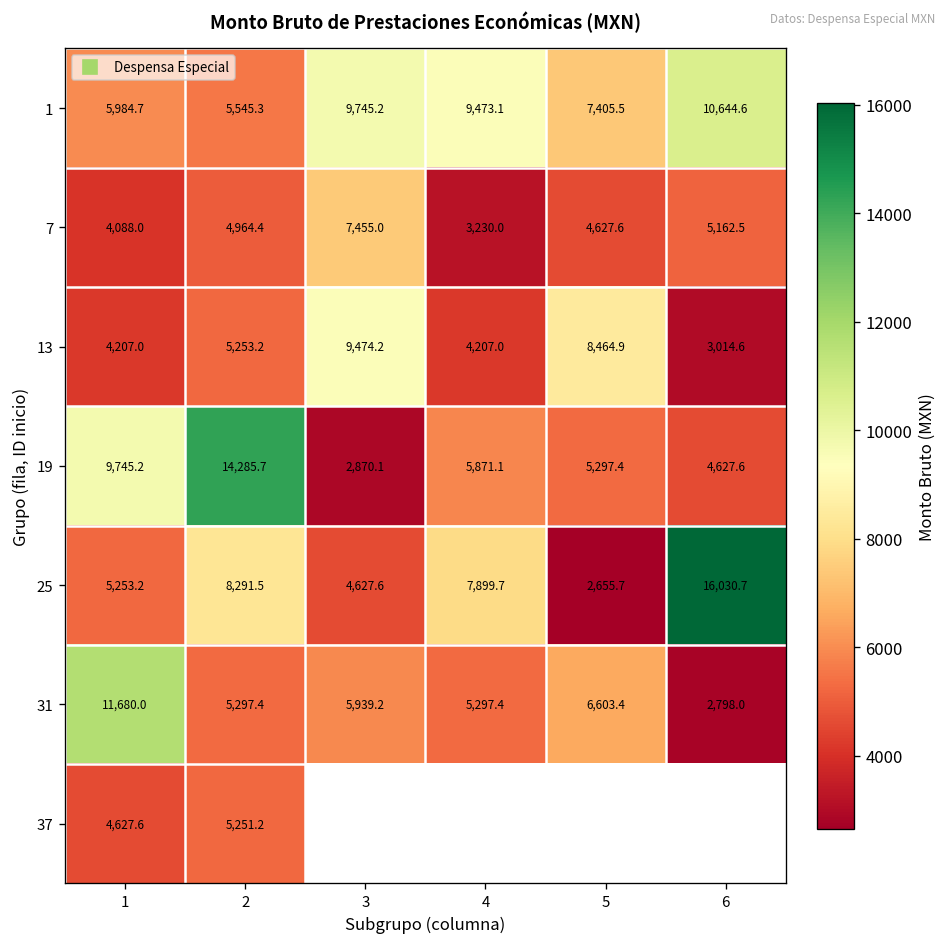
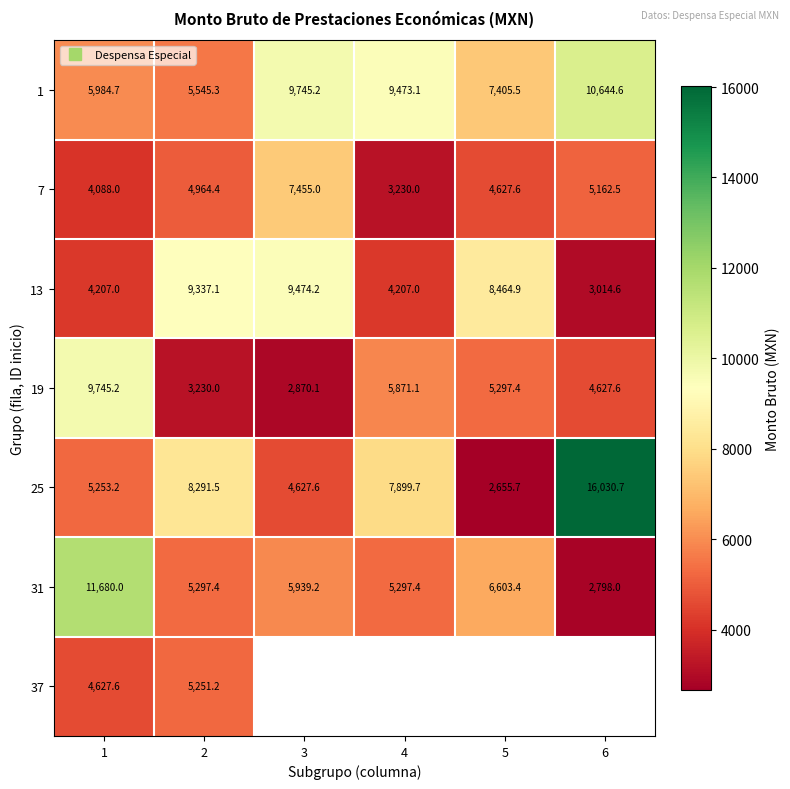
  {
    "1": {
      "1": "5,984.7",
      "2": "5,545.3",
      "3": "9,745.2",
      "4": "9,473.1",
      "5": "7,405.5",
      "6": "10,644.6"
    },
    "7": {
      "1": "4,088.0",
      "2": "4,964.4",
      "3": "7,455.0",
      "4": "3,230.0",
      "5": "4,627.6",
      "6": "5,162.5"
    },
    "13": {
      "1": "4,207.0",
-     "2": "5,253.2",
+     "2": "9,337.1",
      "3": "9,474.2",
      "4": "4,207.0",
      "5": "8,464.9",
      "6": "3,014.6"
    },
    "19": {
      "1": "9,745.2",
-     "2": "14,285.7",
+     "2": "3,230.0",
      "3": "2,870.1",
      "4": "5,871.1",
      "5": "5,297.4",
      "6": "4,627.6"
    },
    "25": {
      "1": "5,253.2",
      "2": "8,291.5",
      "3": "4,627.6",
      "4": "7,899.7",
      "5": "2,655.7",
      "6": "16,030.7"
    },
    "31": {
      "1": "11,680.0",
      "2": "5,297.4",
      "3": "5,939.2",
      "4": "5,297.4",
      "5": "6,603.4",
      "6": "2,798.0"
    },
    "37": {
      "1": "4,627.6",
      "2": "5,251.2"
    }
  }
